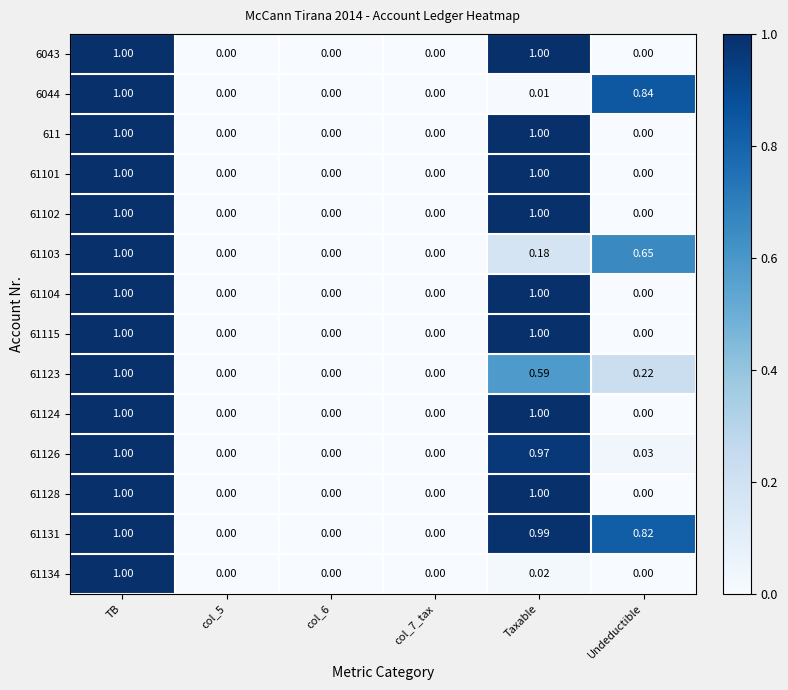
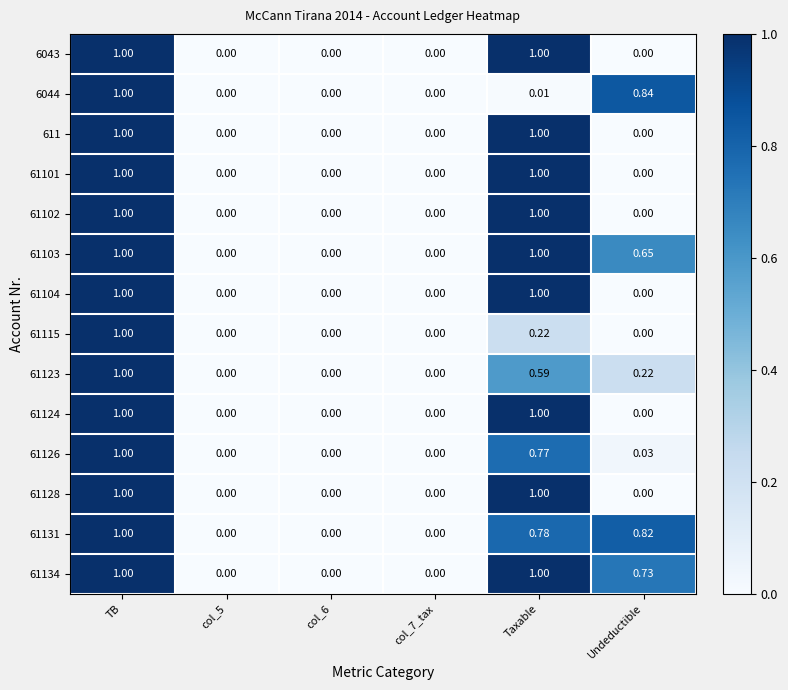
  {
    "6043": {
      "TB": 1.00,
      "col_5": 0.00,
      "col_6": 0.00,
      "col_7_tax": 0.00,
      "Taxable": 1.00,
      "Undeductible": 0.00
    },
    "6044": {
      "TB": 1.00,
      "col_5": 0.00,
      "col_6": 0.00,
      "col_7_tax": 0.00,
      "Taxable": 0.01,
      "Undeductible": 0.84
    },
    "611": {
      "TB": 1.00,
      "col_5": 0.00,
      "col_6": 0.00,
      "col_7_tax": 0.00,
      "Taxable": 1.00,
      "Undeductible": 0.00
    },
    "61101": {
      "TB": 1.00,
      "col_5": 0.00,
      "col_6": 0.00,
      "col_7_tax": 0.00,
      "Taxable": 1.00,
      "Undeductible": 0.00
    },
    "61102": {
      "TB": 1.00,
      "col_5": 0.00,
      "col_6": 0.00,
      "col_7_tax": 0.00,
      "Taxable": 1.00,
      "Undeductible": 0.00
    },
    "61103": {
      "TB": 1.00,
      "col_5": 0.00,
      "col_6": 0.00,
      "col_7_tax": 0.00,
-     "Taxable": 0.18,
+     "Taxable": 1.00,
      "Undeductible": 0.65
    },
    "61104": {
      "TB": 1.00,
      "col_5": 0.00,
      "col_6": 0.00,
      "col_7_tax": 0.00,
      "Taxable": 1.00,
      "Undeductible": 0.00
    },
    "61115": {
      "TB": 1.00,
      "col_5": 0.00,
      "col_6": 0.00,
      "col_7_tax": 0.00,
-     "Taxable": 1.00,
+     "Taxable": 0.22,
      "Undeductible": 0.00
    },
    "61123": {
      "TB": 1.00,
      "col_5": 0.00,
      "col_6": 0.00,
      "col_7_tax": 0.00,
      "Taxable": 0.59,
      "Undeductible": 0.22
    },
    "61124": {
      "TB": 1.00,
      "col_5": 0.00,
      "col_6": 0.00,
      "col_7_tax": 0.00,
      "Taxable": 1.00,
      "Undeductible": 0.00
    },
    "61126": {
      "TB": 1.00,
      "col_5": 0.00,
      "col_6": 0.00,
      "col_7_tax": 0.00,
-     "Taxable": 0.97,
+     "Taxable": 0.77,
      "Undeductible": 0.03
    },
    "61128": {
      "TB": 1.00,
      "col_5": 0.00,
      "col_6": 0.00,
      "col_7_tax": 0.00,
      "Taxable": 1.00,
      "Undeductible": 0.00
    },
    "61131": {
      "TB": 1.00,
      "col_5": 0.00,
      "col_6": 0.00,
      "col_7_tax": 0.00,
-     "Taxable": 0.99,
+     "Taxable": 0.78,
      "Undeductible": 0.82
    },
    "61134": {
      "TB": 1.00,
      "col_5": 0.00,
      "col_6": 0.00,
      "col_7_tax": 0.00,
-     "Taxable": 0.02,
-     "Undeductible": 0.00
+     "Taxable": 1.00,
+     "Undeductible": 0.73
    }
  }
